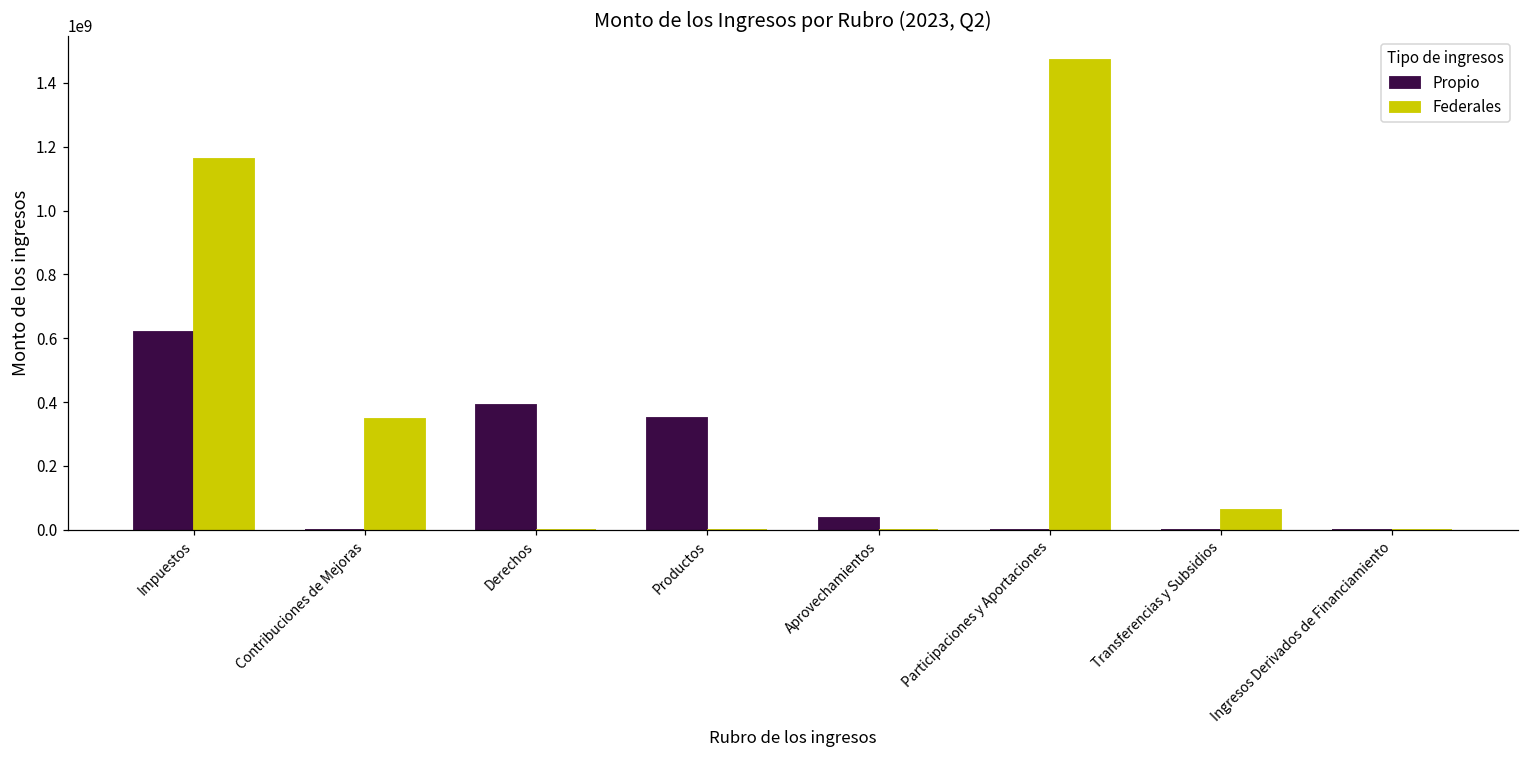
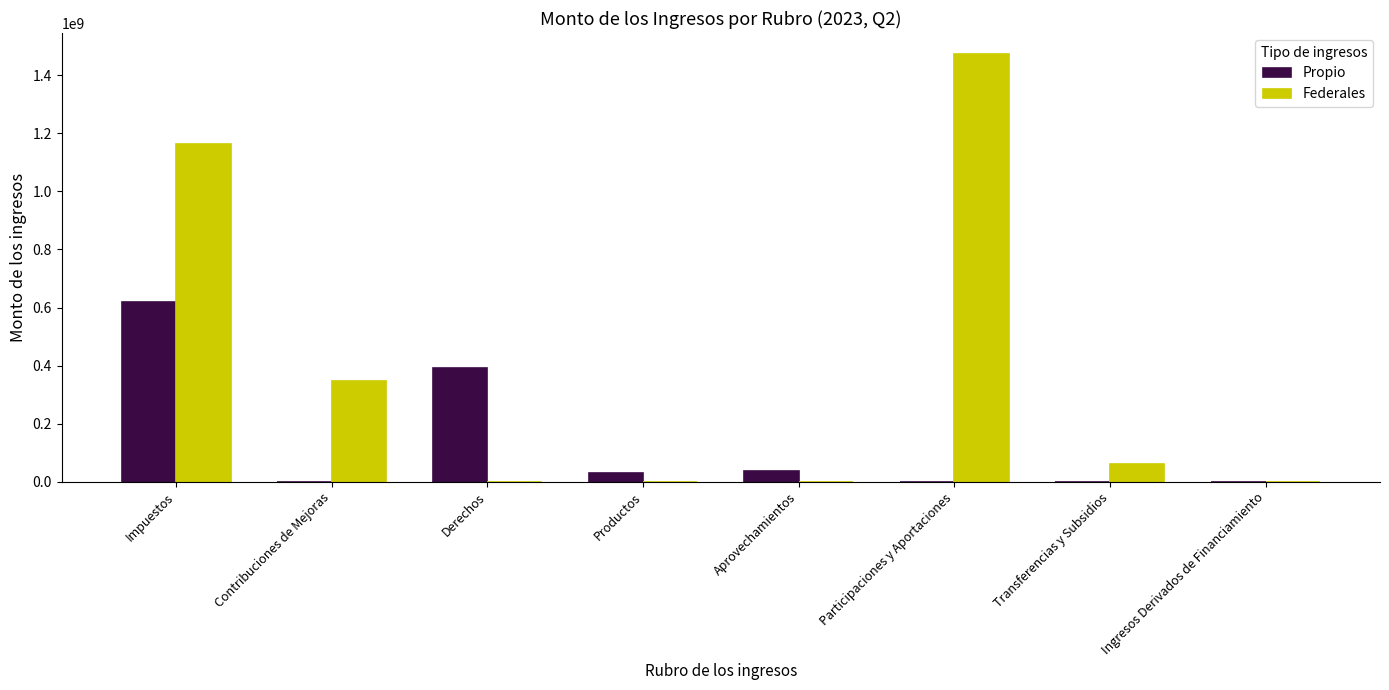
  {
    "Propio": {
      "Impuestos": 620000000,
      "Derechos": 390000000,
-     "Productos": 350000000,
+     "Productos": 30000000,
      "Aprovechamientos": 40000000,
      "Participaciones y Aportaciones": 0,
      "Transferencias y Subsidios": 0,
      "Ingresos Derivados de Financiamiento": 0
    },
    "Federales": {
      "Impuestos": 1160000000,
      "Contribuciones de Mejoras": 350000000,
      "Derechos": 0,
      "Productos": 0,
      "Aprovechamientos": 0,
      "Participaciones y Aportaciones": 1470000000,
      "Transferencias y Subsidios": 60000000,
      "Ingresos Derivados de Financiamiento": 0
    }
  }
